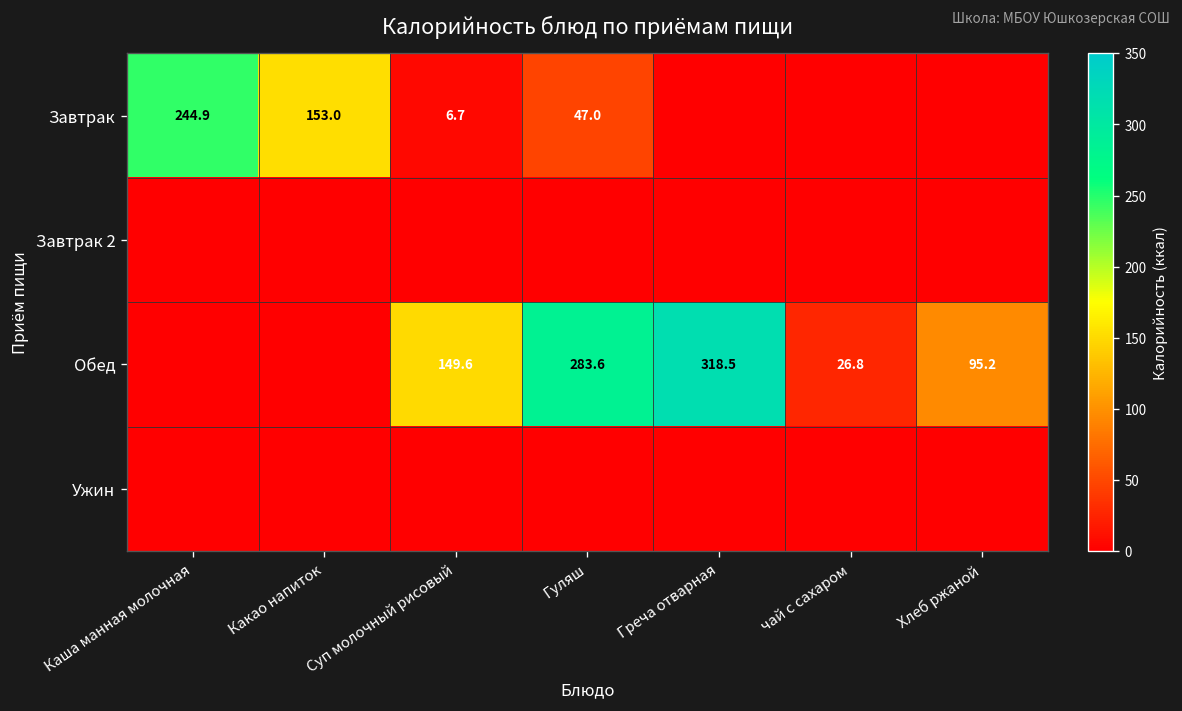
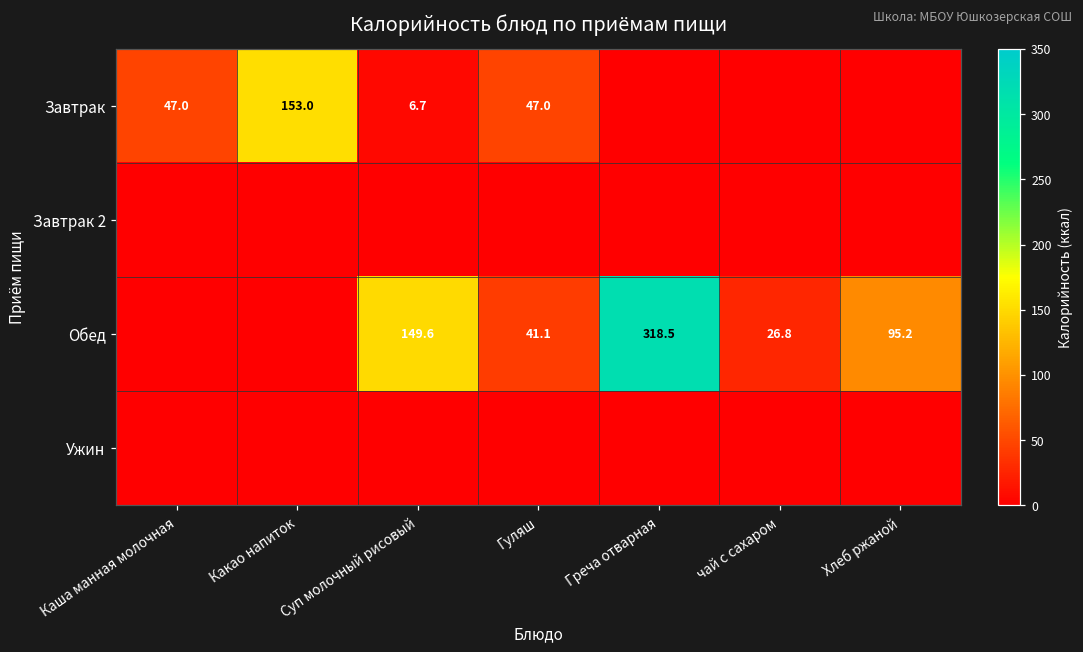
  {
    "Завтрак": {
-     "Каша манная молочная": 244.9,
+     "Каша манная молочная": 47.0,
      "Какао напиток": 153.0,
      "Суп молочный рисовый": 6.7,
      "Гуляш": 47.0
    },
    "Обед": {
      "Суп молочный рисовый": 149.6,
-     "Гуляш": 283.6,
+     "Гуляш": 41.1,
      "Греча отварная": 318.5,
      "чай с сахаром": 26.8,
      "Хлеб ржаной": 95.2
    }
  }
